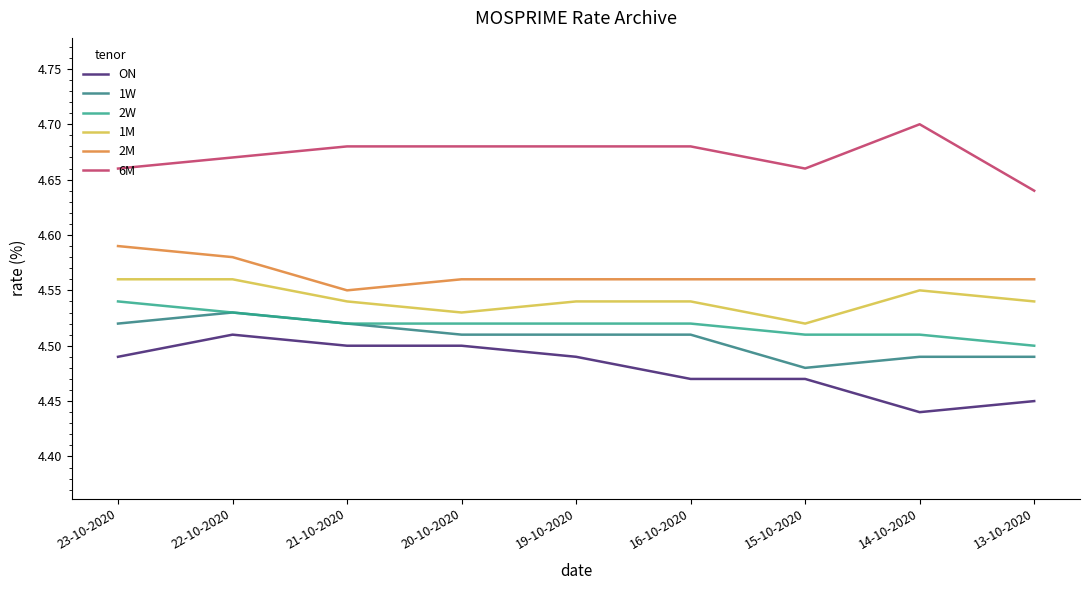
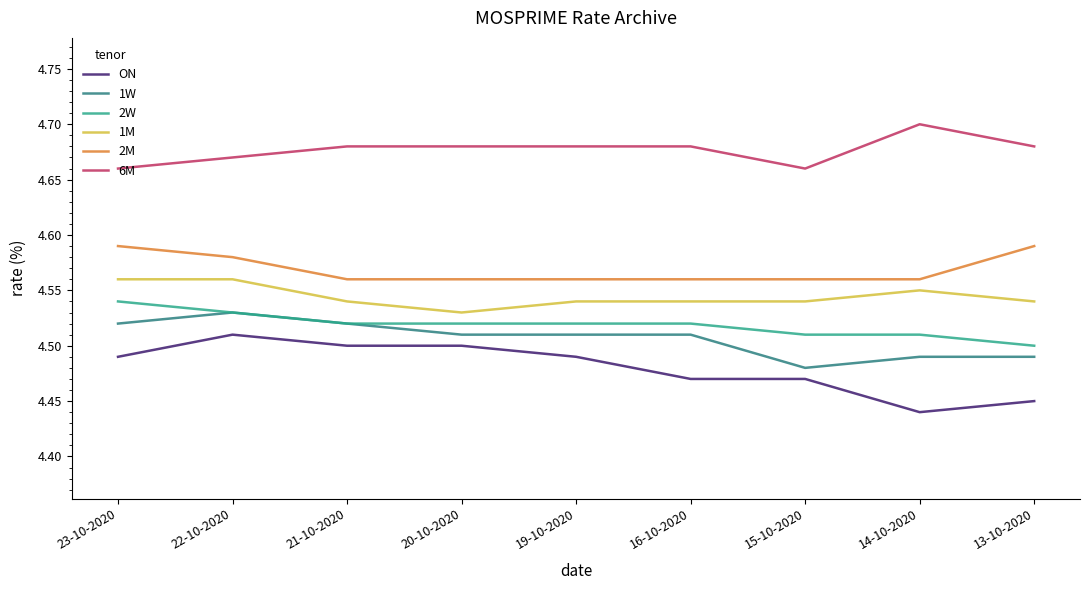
  {
    "ON": {
      "23-10-2020": 4.49,
      "22-10-2020": 4.51,
      "21-10-2020": 4.50,
      "20-10-2020": 4.50,
      "19-10-2020": 4.49,
      "16-10-2020": 4.47,
      "15-10-2020": 4.47,
      "14-10-2020": 4.44,
      "13-10-2020": 4.45
    },
    "1M": {
      "23-10-2020": 4.56,
      "22-10-2020": 4.56,
      "21-10-2020": 4.54,
      "20-10-2020": 4.53,
      "19-10-2020": 4.54,
      "16-10-2020": 4.54,
-     "15-10-2020": 4.52,
+     "15-10-2020": 4.54,
      "14-10-2020": 4.55,
      "13-10-2020": 4.54
    },
    "2M": {
      "23-10-2020": 4.59,
      "22-10-2020": 4.58,
-     "21-10-2020": 4.55,
+     "21-10-2020": 4.56,
      "20-10-2020": 4.56,
      "19-10-2020": 4.56,
      "16-10-2020": 4.56,
      "15-10-2020": 4.56,
      "14-10-2020": 4.56,
-     "13-10-2020": 4.56
+     "13-10-2020": 4.59
    },
    "6M": {
      "23-10-2020": 4.66,
      "22-10-2020": 4.67,
      "21-10-2020": 4.68,
      "20-10-2020": 4.68,
      "19-10-2020": 4.68,
      "16-10-2020": 4.68,
      "15-10-2020": 4.66,
      "14-10-2020": 4.70,
-     "13-10-2020": 4.64
+     "13-10-2020": 4.68
    }
  }
